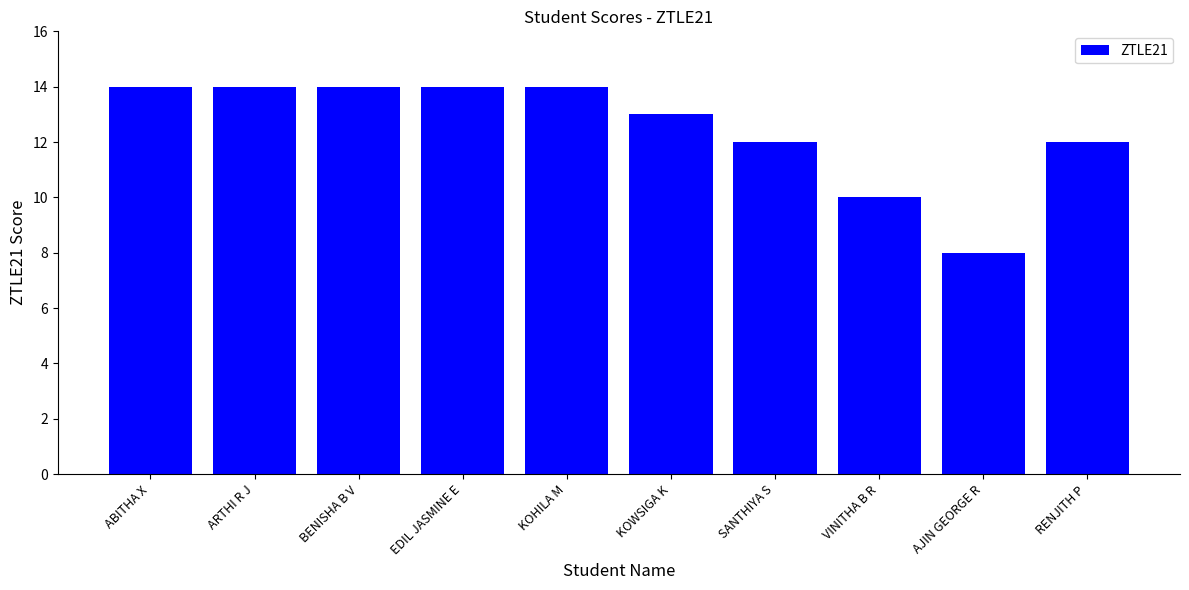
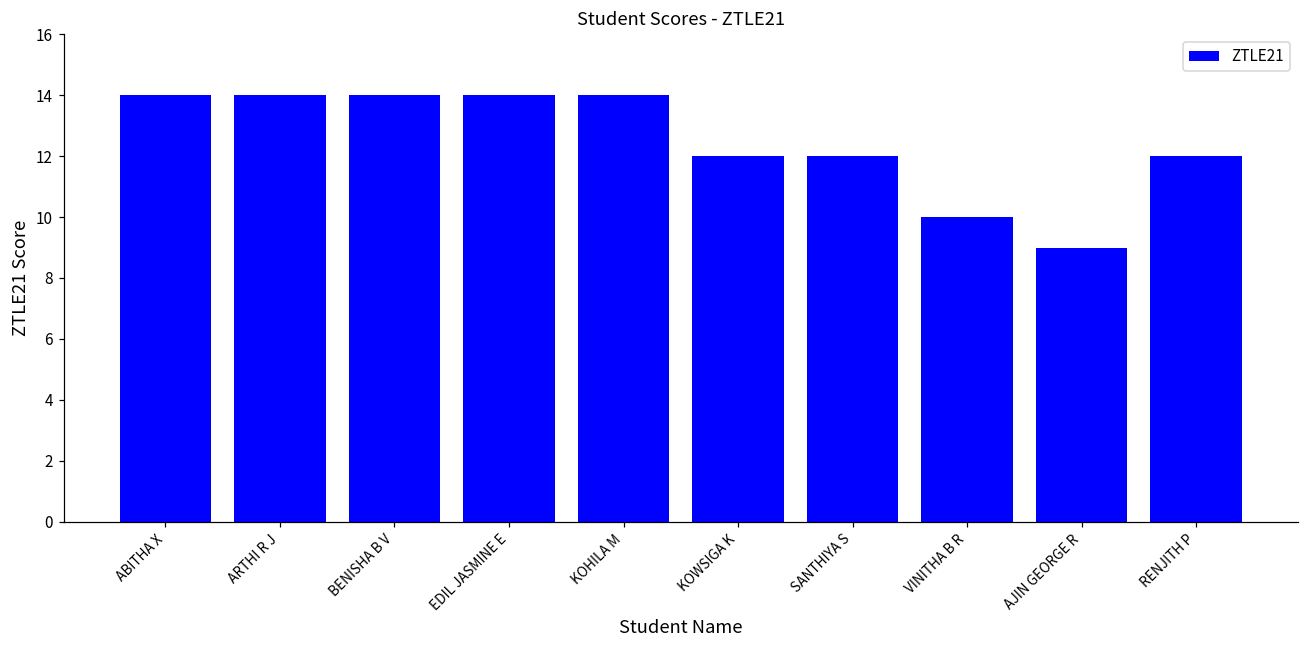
  {
    "ABITHA X": 14,
    "ARTHI R J": 14,
    "BENISHA B V": 14,
    "EDIL JASMINE E": 14,
    "KOHILA M": 14,
-   "KOWSIGA K": 13,
+   "KOWSIGA K": 12,
    "SANTHIYA S": 12,
    "VINITHA B R": 10,
-   "AJIN GEORGE R": 8,
+   "AJIN GEORGE R": 9,
    "RENJITH P": 12
  }
